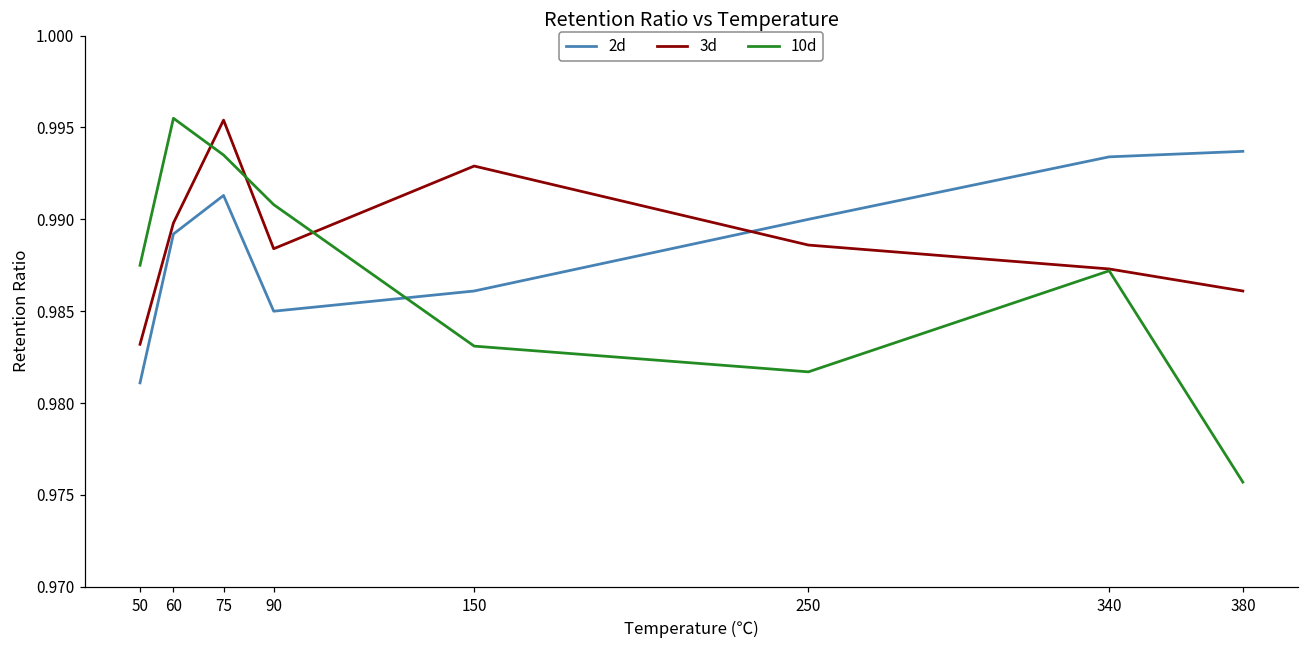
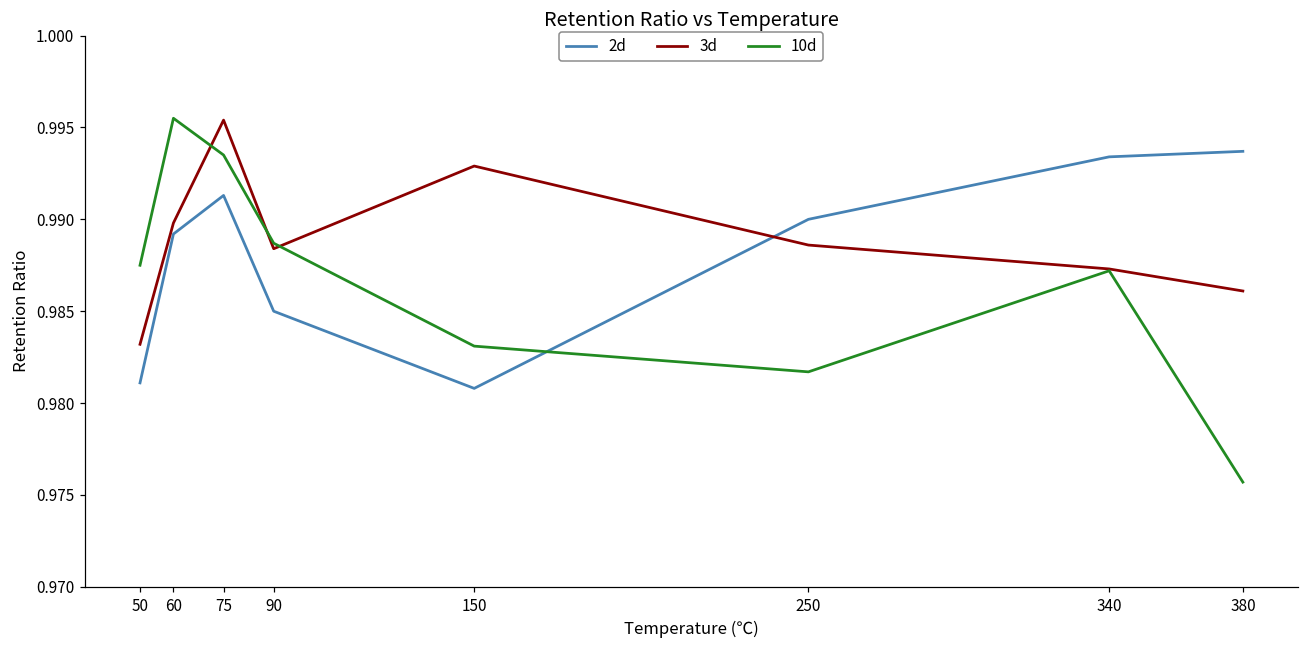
  {
    "2d": {
      "50": 0.9811,
      "60": 0.9892,
      "75": 0.9913,
      "90": 0.9850,
-     "150": 0.9861,
+     "150": 0.9808,
      "250": 0.9900,
      "340": 0.9934,
      "380": 0.9937
    },
    "3d": {
      "50": 0.9832,
      "60": 0.9898,
      "75": 0.9954,
      "90": 0.9884,
      "150": 0.9929,
      "250": 0.9886,
      "380": 0.9861
    },
    "10d": {
      "50": 0.9875,
      "60": 0.9955,
      "75": 0.9935,
-     "90": 0.9908,
+     "90": 0.9887,
      "150": 0.9831,
      "250": 0.9817,
      "380": 0.9757
    }
  }
